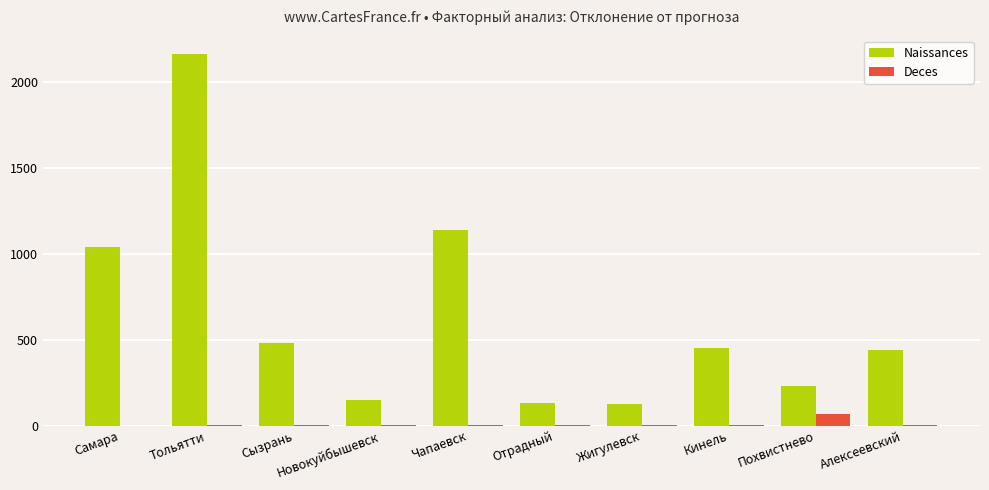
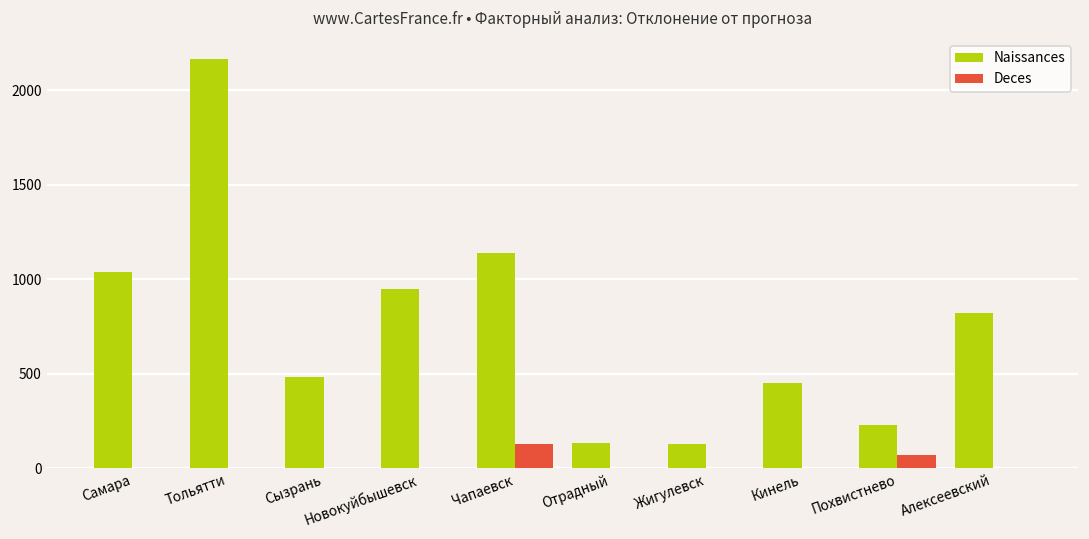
  {
    "Naissances": {
      "Самара": 1040,
      "Тольятти": 2160,
      "Сызрань": 480,
-     "Новокуйбышевск": 150,
+     "Новокуйбышевск": 950,
      "Чапаевск": 1140,
      "Отрадный": 130,
      "Жигулевск": 130,
      "Кинель": 450,
      "Похвистнево": 230,
-     "Алексеевский": 440
+     "Алексеевский": 820
    },
    "Deces": {
-     "Чапаевск": 0,
+     "Чапаевск": 130,
      "Похвистнево": 70
    }
  }
